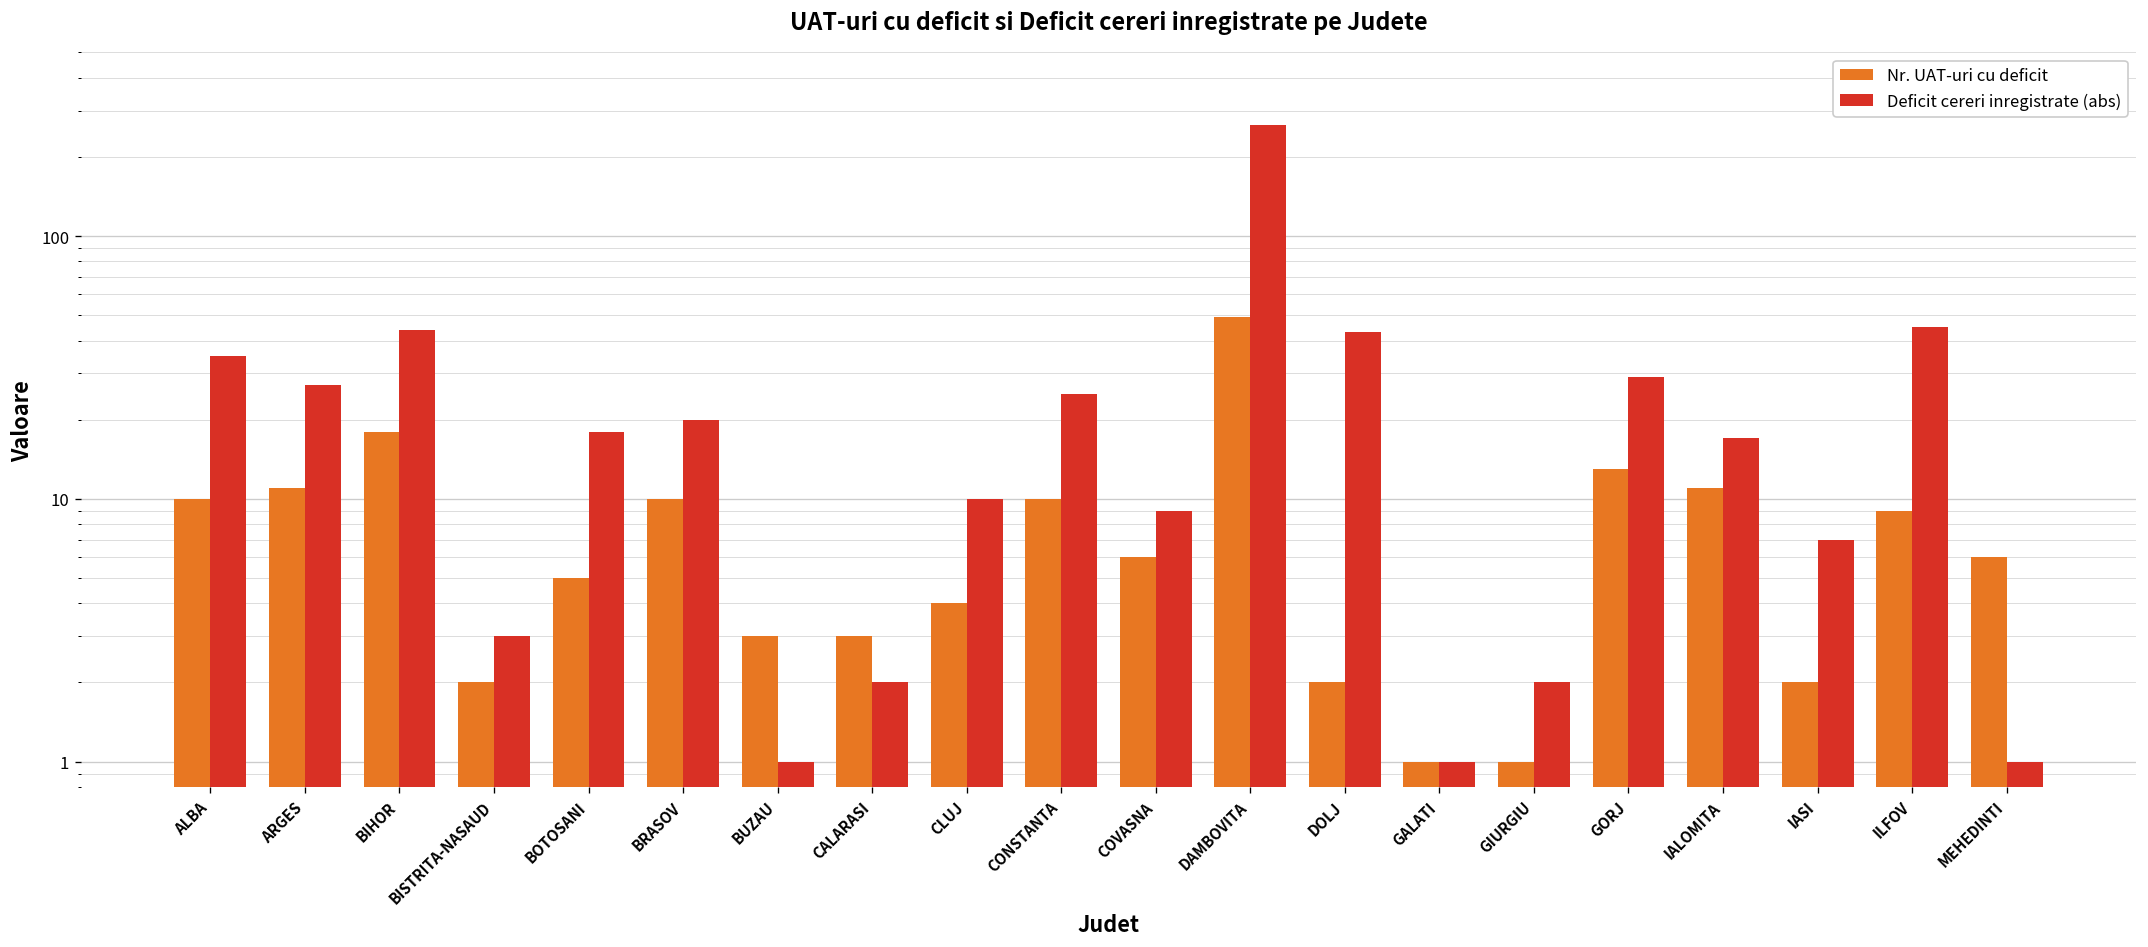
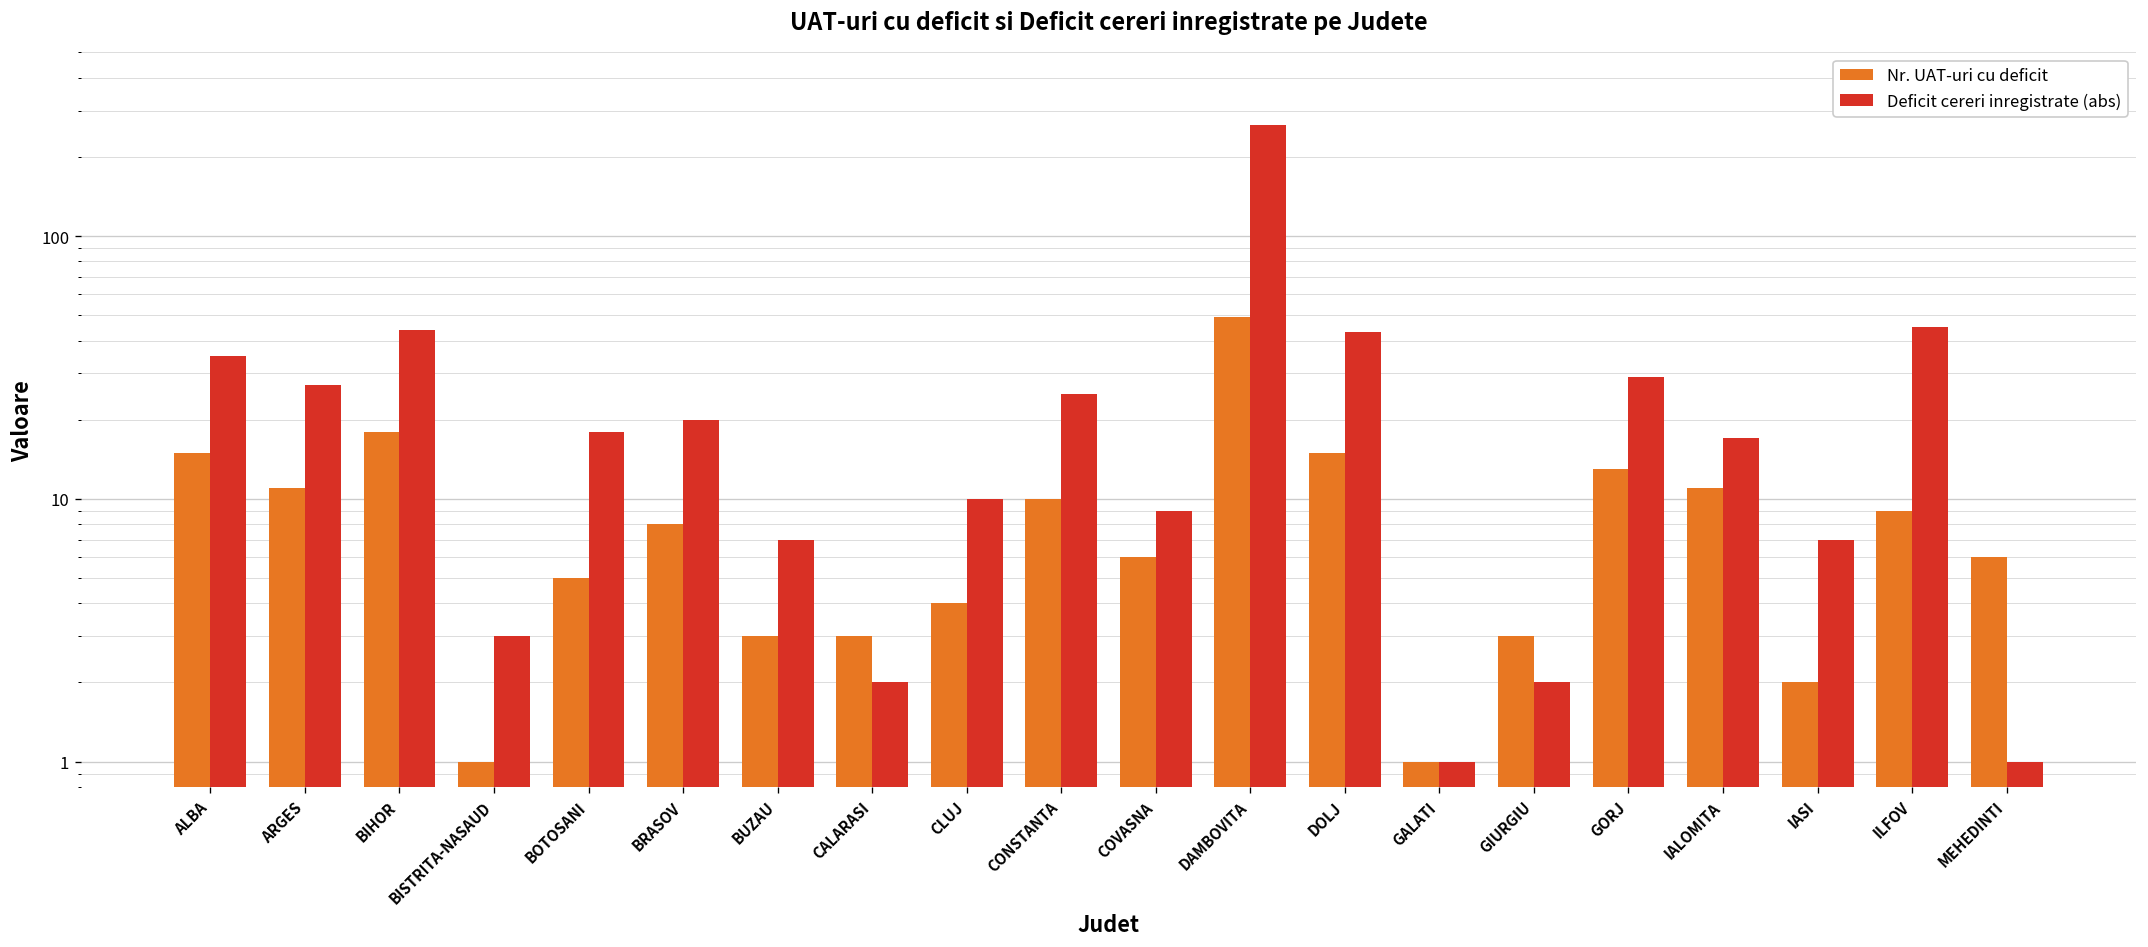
  {
    "Nr. UAT-uri cu deficit": {
-     "ALBA": 10,
+     "ALBA": 15,
      "ARGES": 11,
      "BIHOR": 18,
-     "BISTRITA-NASAUD": 2,
+     "BISTRITA-NASAUD": 1,
      "BOTOSANI": 5,
-     "BRASOV": 10,
+     "BRASOV": 8,
      "BUZAU": 3,
      "CALARASI": 3,
      "CLUJ": 4,
      "CONSTANTA": 10,
      "COVASNA": 6,
      "DAMBOVITA": 49,
-     "DOLJ": 2,
+     "DOLJ": 15,
      "GALATI": 1,
-     "GIURGIU": 1,
+     "GIURGIU": 3,
      "GORJ": 13,
      "IALOMITA": 11,
      "IASI": 2,
      "ILFOV": 9,
      "MEHEDINTI": 6
    },
    "Deficit cereri inregistrate (abs)": {
      "ALBA": 35,
      "ARGES": 27,
      "BIHOR": 44,
      "BISTRITA-NASAUD": 3,
      "BOTOSANI": 18,
      "BRASOV": 20,
-     "BUZAU": 1,
+     "BUZAU": 7,
      "CALARASI": 2,
      "CLUJ": 10,
      "CONSTANTA": 25,
      "COVASNA": 9,
      "DAMBOVITA": 260,
      "DOLJ": 43,
      "GALATI": 1,
      "GIURGIU": 2,
      "GORJ": 29,
      "IALOMITA": 17,
      "IASI": 7,
      "ILFOV": 45,
      "MEHEDINTI": 1
    }
  }
